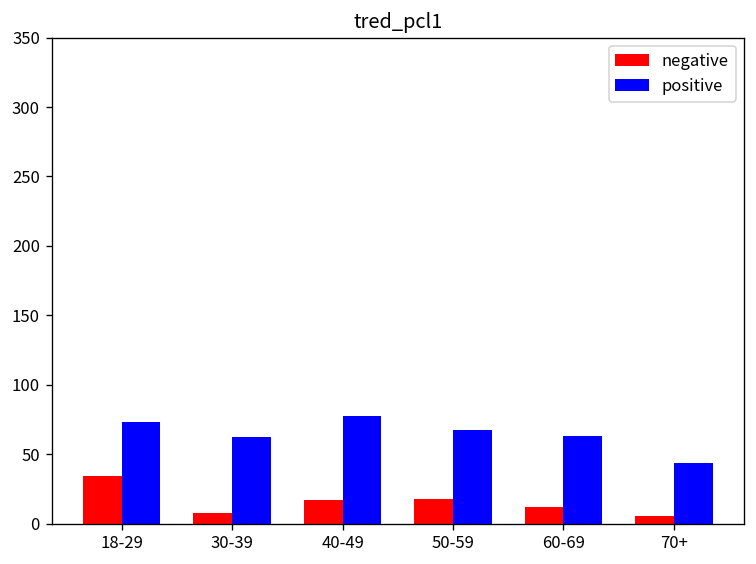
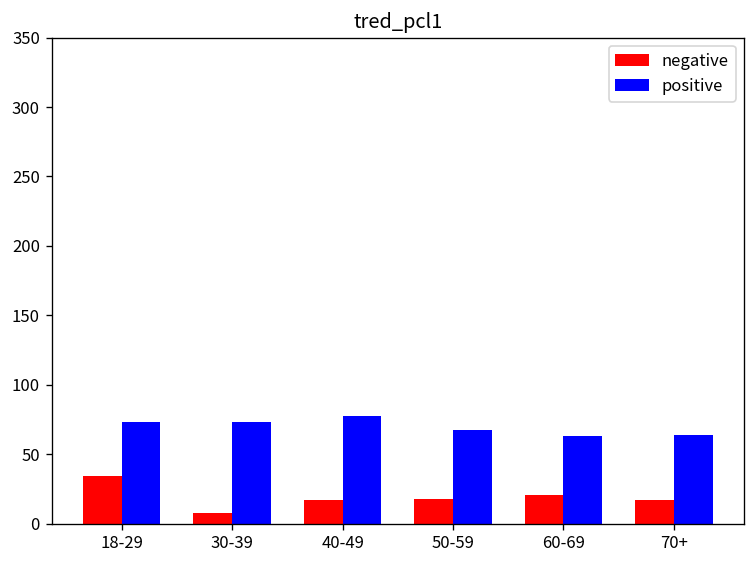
  {
    "negative": {
      "18-29": 35,
      "30-39": 7,
      "40-49": 17,
      "50-59": 18,
-     "60-69": 12,
-     "70+": 5
+     "60-69": 21,
+     "70+": 17
    },
    "positive": {
      "18-29": 73,
-     "30-39": 62,
+     "30-39": 73,
      "40-49": 78,
      "50-59": 68,
      "60-69": 63,
-     "70+": 43
+     "70+": 64
    }
  }
